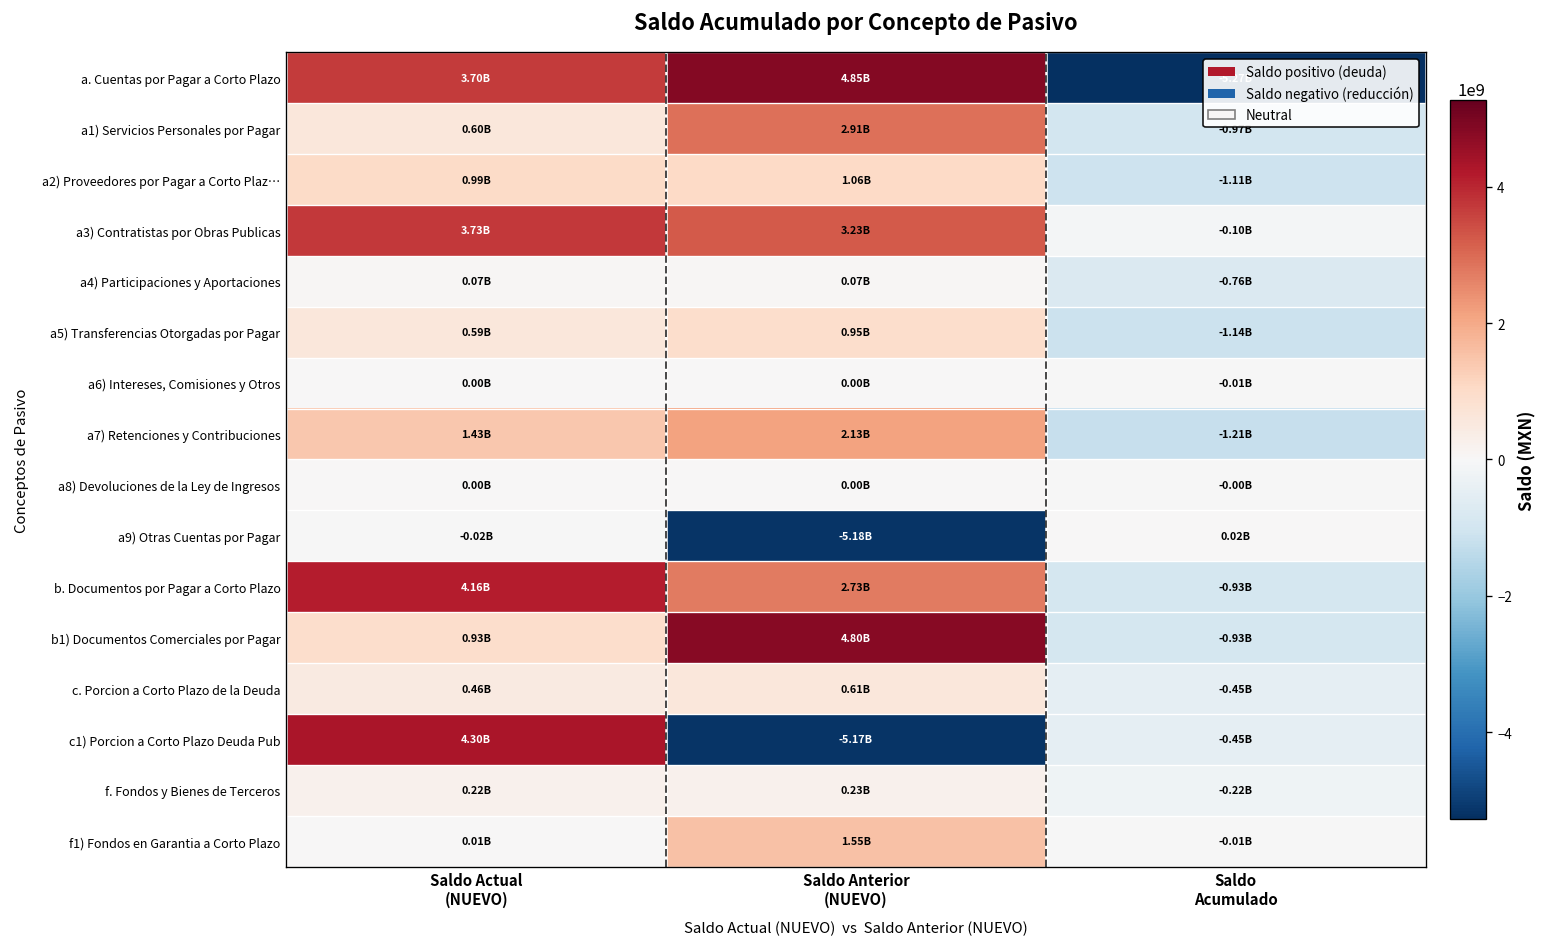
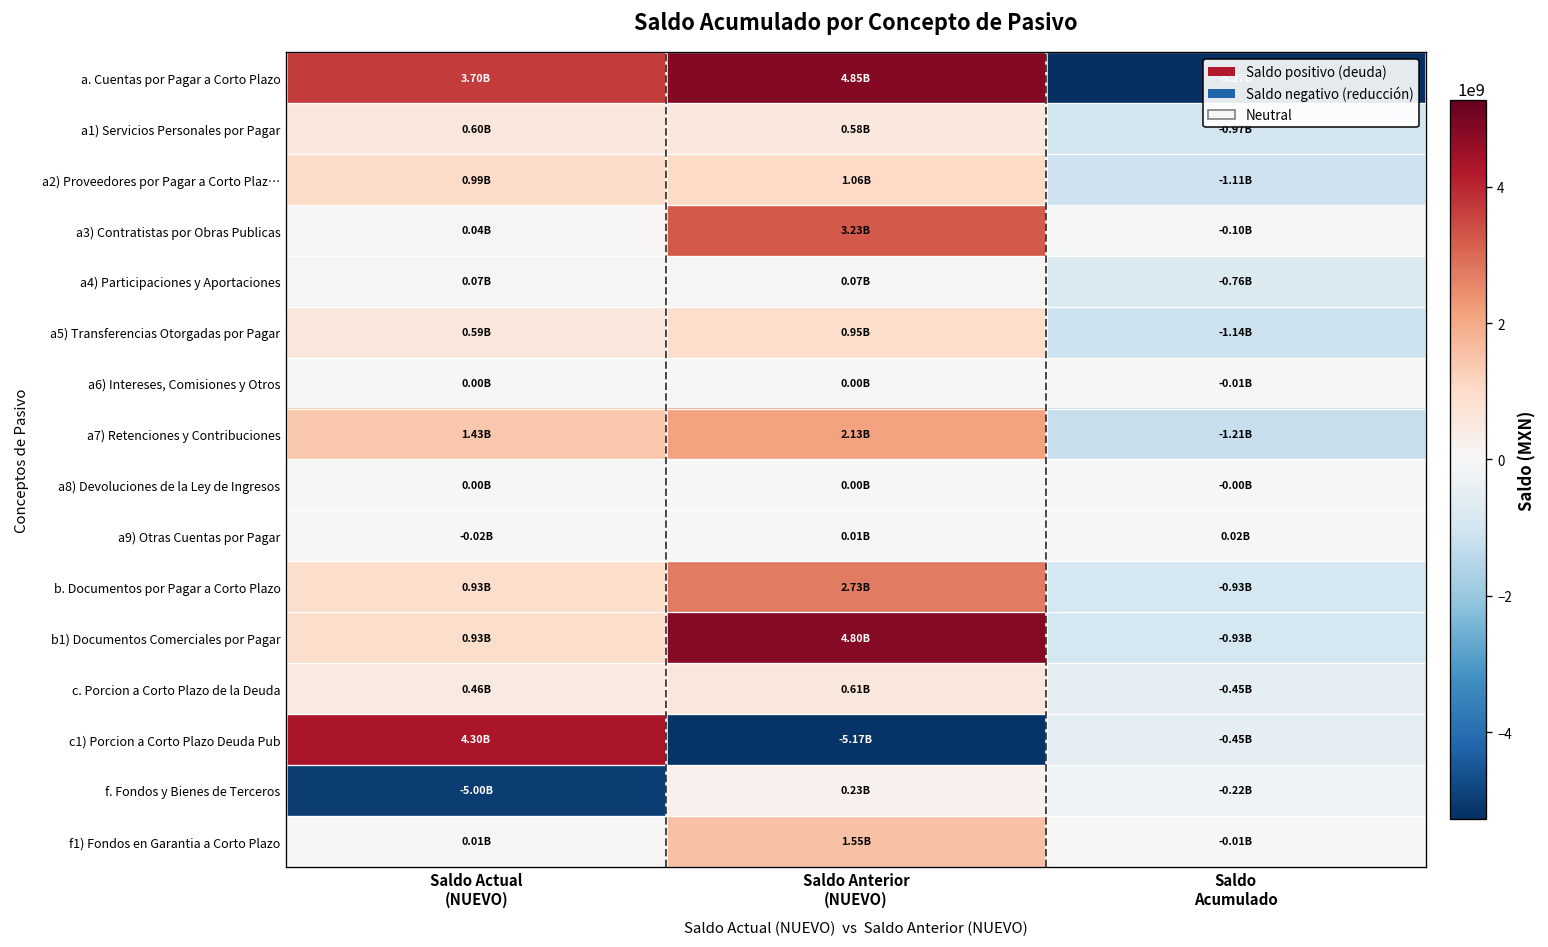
  {
    "a. Cuentas por Pagar a Corto Plazo": {
      "Saldo Actual (NUEVO)": "3.70B",
      "Saldo Anterior (NUEVO)": "4.85B"
    },
    "a1) Servicios Personales por Pagar": {
      "Saldo Actual (NUEVO)": "0.60B",
-     "Saldo Anterior (NUEVO)": "2.91B",
+     "Saldo Anterior (NUEVO)": "0.58B",
      "Saldo Acumulado": "-0.97B"
    },
    "a2) Proveedores por Pagar a Corto Plaz…": {
      "Saldo Actual (NUEVO)": "0.99B",
      "Saldo Anterior (NUEVO)": "1.06B",
      "Saldo Acumulado": "-1.11B"
    },
    "a3) Contratistas por Obras Publicas": {
-     "Saldo Actual (NUEVO)": "3.73B",
+     "Saldo Actual (NUEVO)": "0.04B",
      "Saldo Anterior (NUEVO)": "3.23B",
      "Saldo Acumulado": "-0.10B"
    },
    "a4) Participaciones y Aportaciones": {
      "Saldo Actual (NUEVO)": "0.07B",
      "Saldo Anterior (NUEVO)": "0.07B",
      "Saldo Acumulado": "-0.76B"
    },
    "a5) Transferencias Otorgadas por Pagar": {
      "Saldo Actual (NUEVO)": "0.59B",
      "Saldo Anterior (NUEVO)": "0.95B",
      "Saldo Acumulado": "-1.14B"
    },
    "a6) Intereses, Comisiones y Otros": {
      "Saldo Actual (NUEVO)": "0.00B",
      "Saldo Anterior (NUEVO)": "0.00B",
      "Saldo Acumulado": "-0.01B"
    },
    "a7) Retenciones y Contribuciones": {
      "Saldo Actual (NUEVO)": "1.43B",
      "Saldo Anterior (NUEVO)": "2.13B",
      "Saldo Acumulado": "-1.21B"
    },
    "a8) Devoluciones de la Ley de Ingresos": {
      "Saldo Actual (NUEVO)": "0.00B",
      "Saldo Anterior (NUEVO)": "0.00B",
      "Saldo Acumulado": "-0.00B"
    },
    "a9) Otras Cuentas por Pagar": {
      "Saldo Actual (NUEVO)": "-0.02B",
-     "Saldo Anterior (NUEVO)": "-5.18B",
+     "Saldo Anterior (NUEVO)": "0.01B",
      "Saldo Acumulado": "0.02B"
    },
    "b. Documentos por Pagar a Corto Plazo": {
-     "Saldo Actual (NUEVO)": "4.16B",
+     "Saldo Actual (NUEVO)": "0.93B",
      "Saldo Anterior (NUEVO)": "2.73B",
      "Saldo Acumulado": "-0.93B"
    },
    "b1) Documentos Comerciales por Pagar": {
      "Saldo Actual (NUEVO)": "0.93B",
      "Saldo Anterior (NUEVO)": "4.80B",
      "Saldo Acumulado": "-0.93B"
    },
    "c. Porcion a Corto Plazo de la Deuda": {
      "Saldo Actual (NUEVO)": "0.46B",
      "Saldo Anterior (NUEVO)": "0.61B",
      "Saldo Acumulado": "-0.45B"
    },
    "c1) Porcion a Corto Plazo Deuda Pub": {
      "Saldo Actual (NUEVO)": "4.30B",
      "Saldo Anterior (NUEVO)": "-5.17B",
      "Saldo Acumulado": "-0.45B"
    },
    "f. Fondos y Bienes de Terceros": {
-     "Saldo Actual (NUEVO)": "0.22B",
+     "Saldo Actual (NUEVO)": "-5.00B",
      "Saldo Anterior (NUEVO)": "0.23B",
      "Saldo Acumulado": "-0.22B"
    },
    "f1) Fondos en Garantia a Corto Plazo": {
      "Saldo Actual (NUEVO)": "0.01B",
      "Saldo Anterior (NUEVO)": "1.55B",
      "Saldo Acumulado": "-0.01B"
    }
  }
